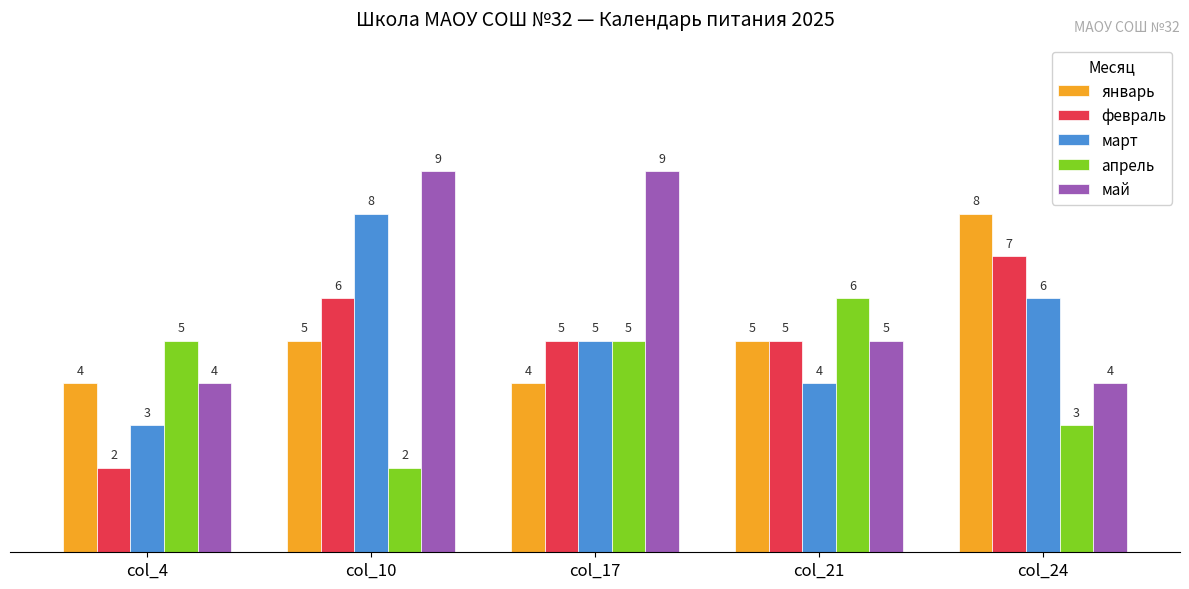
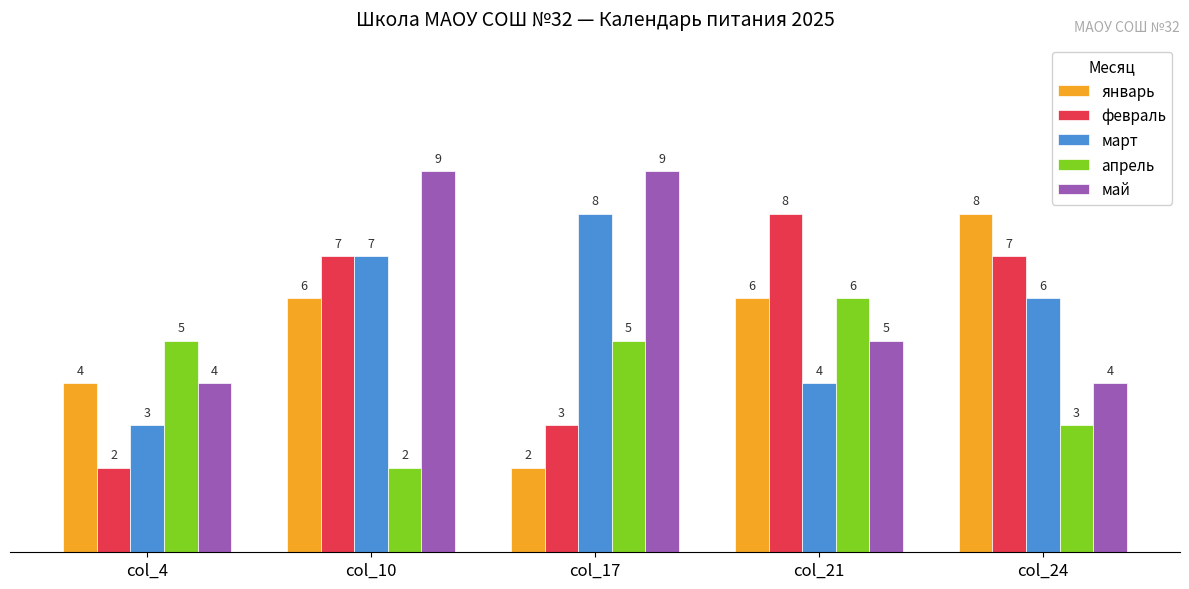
  {
    "январь": {
      "col_4": 4,
-     "col_10": 5,
-     "col_17": 4,
-     "col_21": 5,
+     "col_10": 6,
+     "col_17": 2,
+     "col_21": 6,
      "col_24": 8
    },
    "февраль": {
      "col_4": 2,
-     "col_10": 6,
-     "col_17": 5,
-     "col_21": 5,
+     "col_10": 7,
+     "col_17": 3,
+     "col_21": 8,
      "col_24": 7
    },
    "март": {
      "col_4": 3,
-     "col_10": 8,
-     "col_17": 5,
+     "col_10": 7,
+     "col_17": 8,
      "col_21": 4,
      "col_24": 6
    },
    "апрель": {
      "col_4": 5,
      "col_10": 2,
      "col_17": 5,
      "col_21": 6,
      "col_24": 3
    },
    "май": {
      "col_4": 4,
      "col_10": 9,
      "col_17": 9,
      "col_21": 5,
      "col_24": 4
    }
  }
